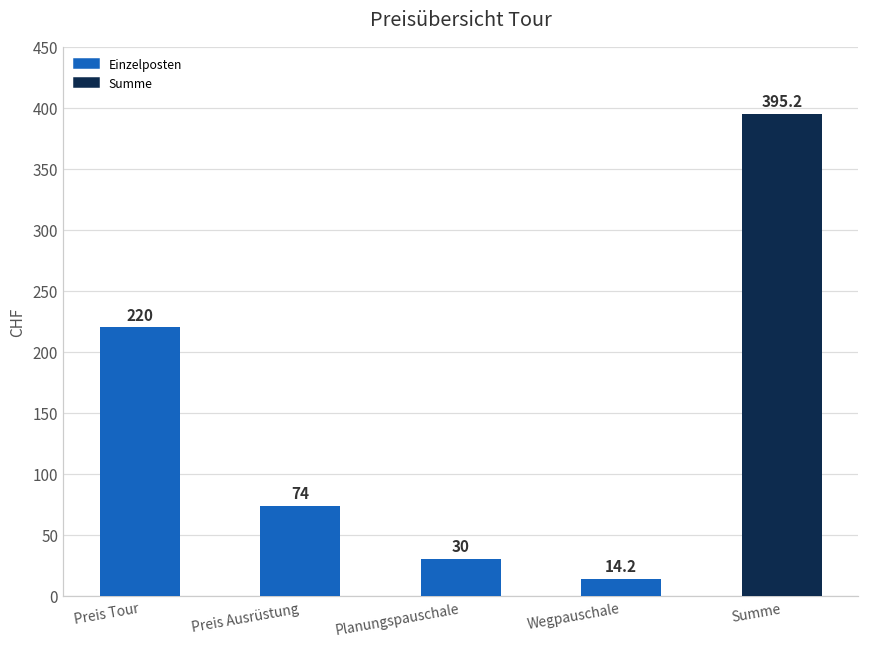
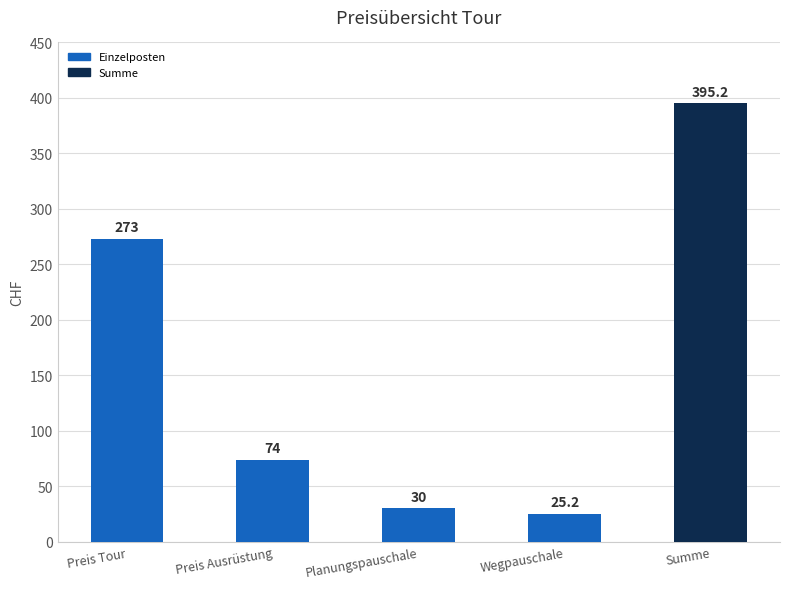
  {
-   "Preis Tour": 220,
+   "Preis Tour": 273,
    "Preis Ausrüstung": 74,
    "Planungspauschale": 30,
-   "Wegpauschale": 14.2,
+   "Wegpauschale": 25.2,
    "Summe": 395.2
  }
